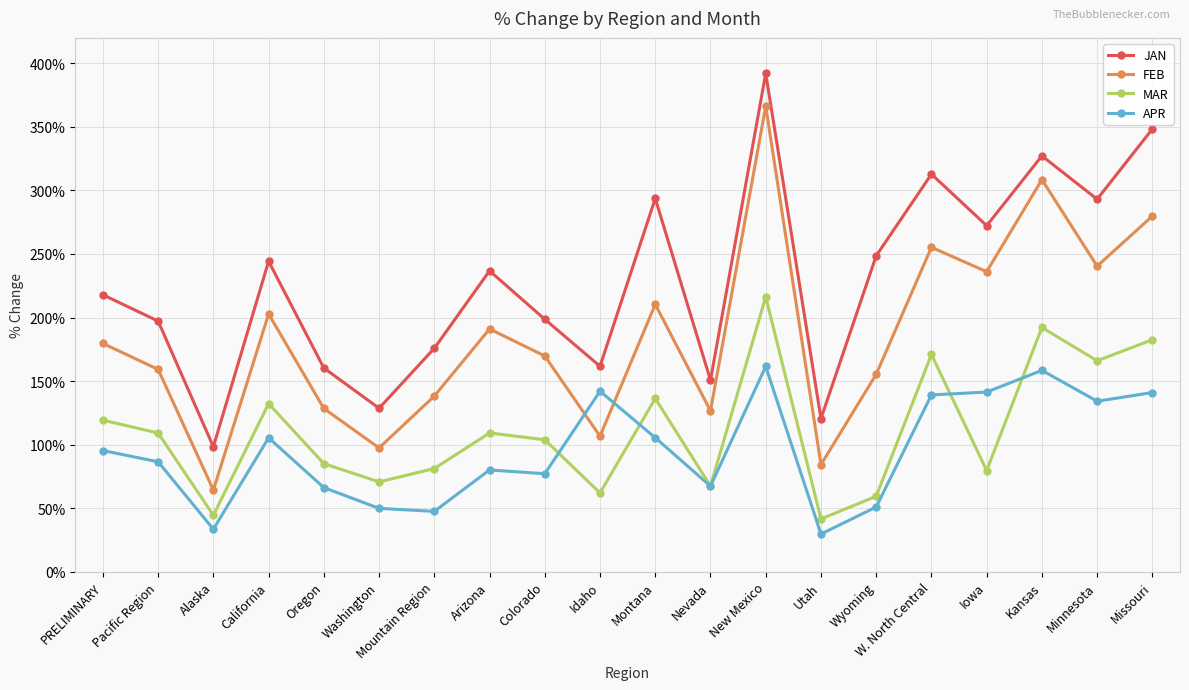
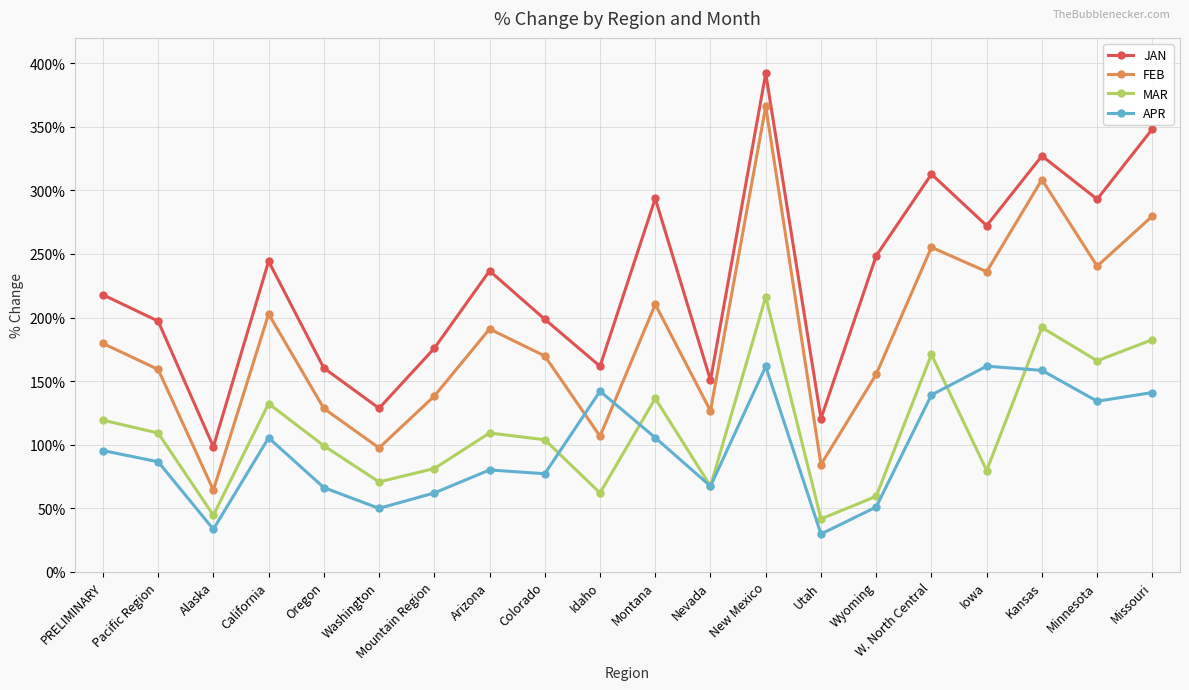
  {
    "MAR": {
      "PRELIMINARY": "119%",
      "Pacific Region": "109%",
      "Alaska": "44%",
      "California": "132%",
-     "Oregon": "85%",
+     "Oregon": "99%",
      "Washington": "71%",
      "Mountain Region": "81%",
      "Arizona": "109%",
      "Colorado": "104%",
      "Idaho": "62%",
      "Montana": "136%",
      "New Mexico": "216%",
      "Utah": "42%",
      "Wyoming": "59%",
      "W. North Central": "171%",
      "Iowa": "80%",
      "Kansas": "192%",
      "Minnesota": "166%",
      "Missouri": "183%"
    },
    "APR": {
      "PRELIMINARY": "95%",
      "Pacific Region": "86%",
      "Alaska": "33%",
      "California": "105%",
      "Oregon": "66%",
      "Washington": "50%",
-     "Mountain Region": "47%",
+     "Mountain Region": "62%",
      "Arizona": "80%",
      "Colorado": "77%",
      "Idaho": "142%",
      "Montana": "105%",
      "New Mexico": "161%",
      "Utah": "30%",
      "Wyoming": "51%",
      "W. North Central": "139%",
-     "Iowa": "141%",
+     "Iowa": "162%",
      "Kansas": "158%",
      "Minnesota": "134%",
      "Missouri": "141%"
    }
  }
